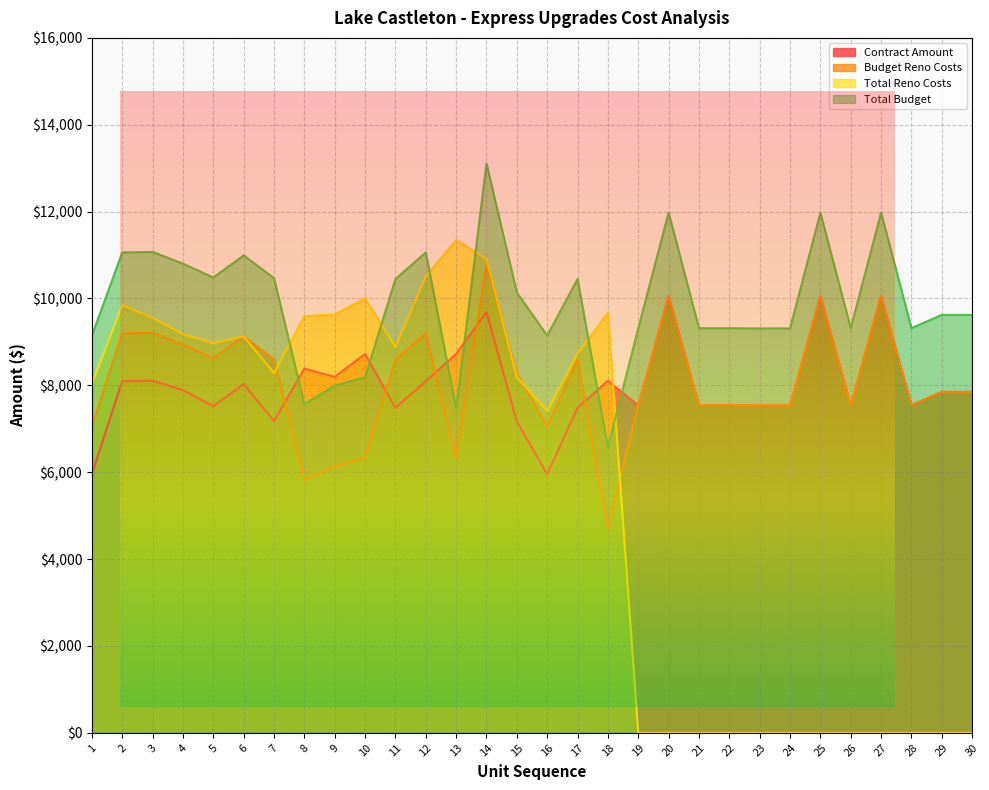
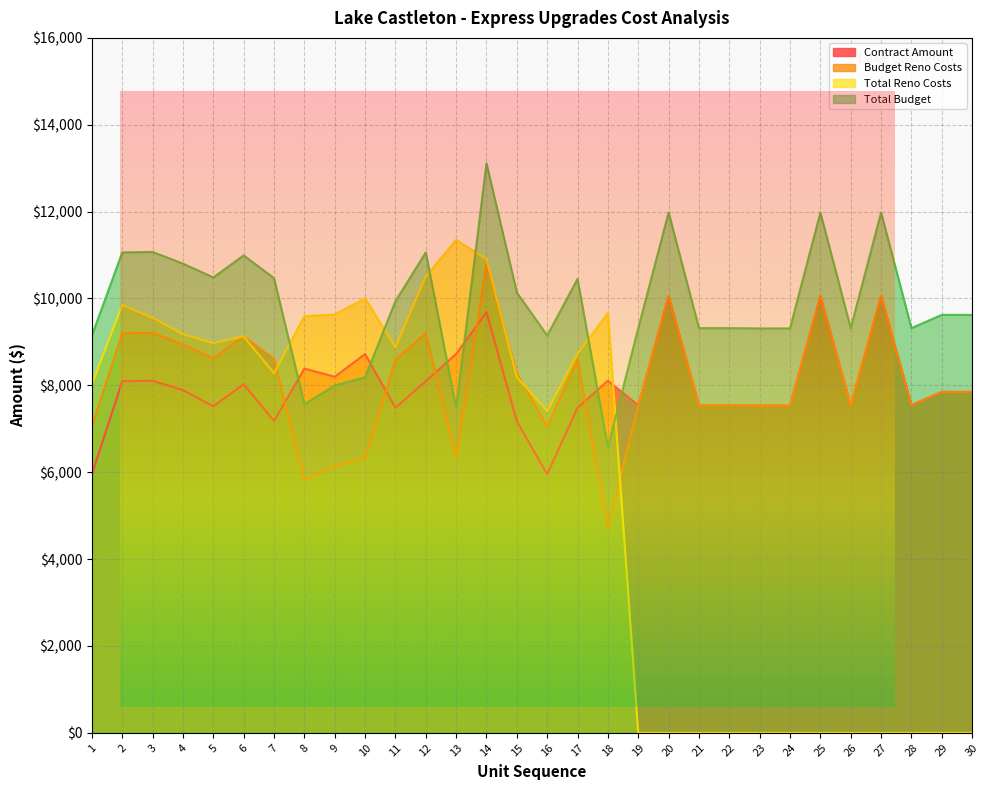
  {
    "Contract Amount": {
      "1": "$6,000",
      "2": "$8,100",
      "3": "$8,100",
      "4": "$7,900",
      "5": "$7,500",
      "6": "$8,000",
      "7": "$7,200",
      "8": "$8,400",
      "9": "$8,200",
      "10": "$8,700",
      "11": "$7,500",
      "12": "$8,100",
      "13": "$8,700",
      "14": "$9,700",
      "15": "$7,200",
      "16": "$6,000",
      "17": "$7,500",
      "18": "$8,100"
    },
    "Budget Reno Costs": {
      "1": "$7,100",
      "2": "$9,200",
      "3": "$9,200",
      "4": "$8,900",
      "5": "$8,600",
      "7": "$8,600",
      "8": "$5,800",
      "9": "$6,100",
      "10": "$6,300",
      "11": "$8,600",
      "12": "$9,200",
      "13": "$6,300",
      "14": "$10,800",
      "15": "$8,300",
      "16": "$7,100",
      "17": "$8,600",
      "18": "$4,700"
    },
    "Total Reno Costs": {
      "1": "$8,000",
      "2": "$9,800",
      "3": "$9,600",
      "4": "$9,200",
      "5": "$9,000",
      "7": "$8,300",
      "8": "$9,600",
      "9": "$9,600",
      "10": "$10,000",
      "11": "$8,900",
      "12": "$10,500",
      "13": "$11,300",
      "14": "$10,900",
      "15": "$8,200",
      "16": "$7,400",
      "17": "$8,700",
      "18": "$9,700",
      "19": "$0",
      "20": "$0",
      "21": "$0",
      "22": "$0",
      "23": "$0",
      "24": "$0",
      "25": "$0",
      "26": "$0",
      "27": "$0",
      "28": "$0",
      "29": "$0",
      "30": "$0"
    },
    "Total Budget": {
      "1": "$9,100",
      "2": "$11,100",
      "3": "$11,100",
      "4": "$10,800",
      "5": "$10,500",
      "6": "$11,000",
      "7": "$10,500",
      "8": "$7,600",
      "9": "$8,000",
      "10": "$8,200",
-     "11": "$10,500",
+     "11": "$9,900",
      "12": "$11,100",
      "13": "$7,500",
      "14": "$13,100",
      "15": "$10,100",
      "16": "$9,100",
      "17": "$10,500",
      "18": "$6,600",
      "19": "$9,300",
      "20": "$12,000",
      "21": "$9,300",
      "22": "$9,300",
      "23": "$9,300",
      "24": "$9,300",
      "25": "$12,000",
      "26": "$9,300",
      "27": "$12,000",
      "28": "$9,300",
      "29": "$9,600",
      "30": "$9,600"
    }
  }
